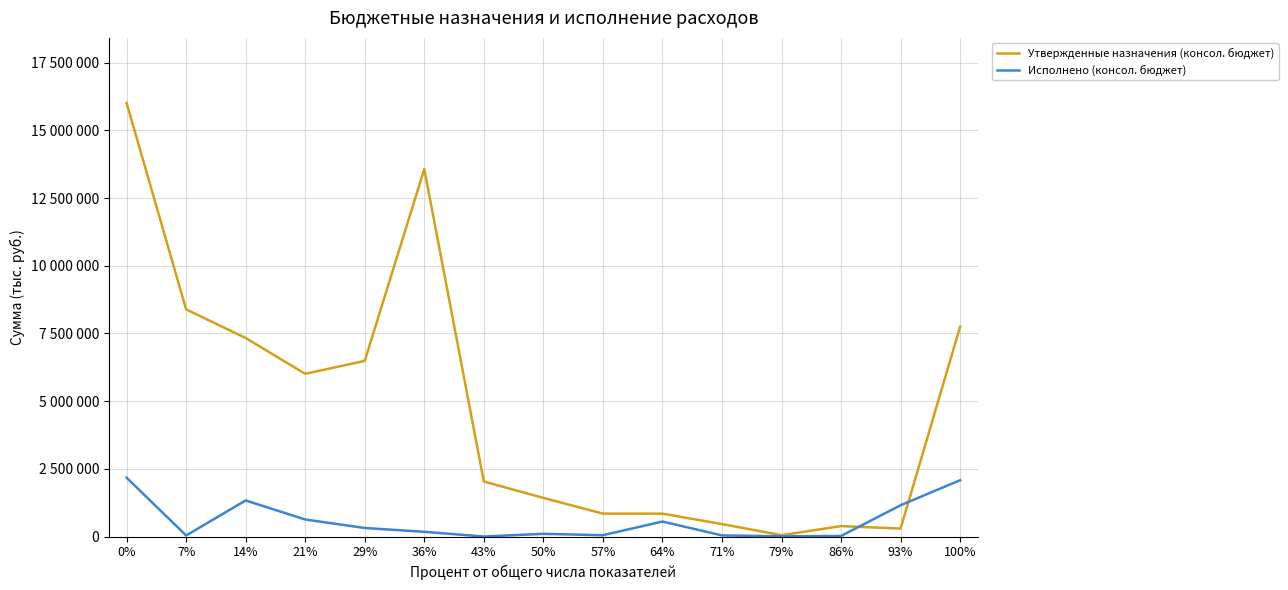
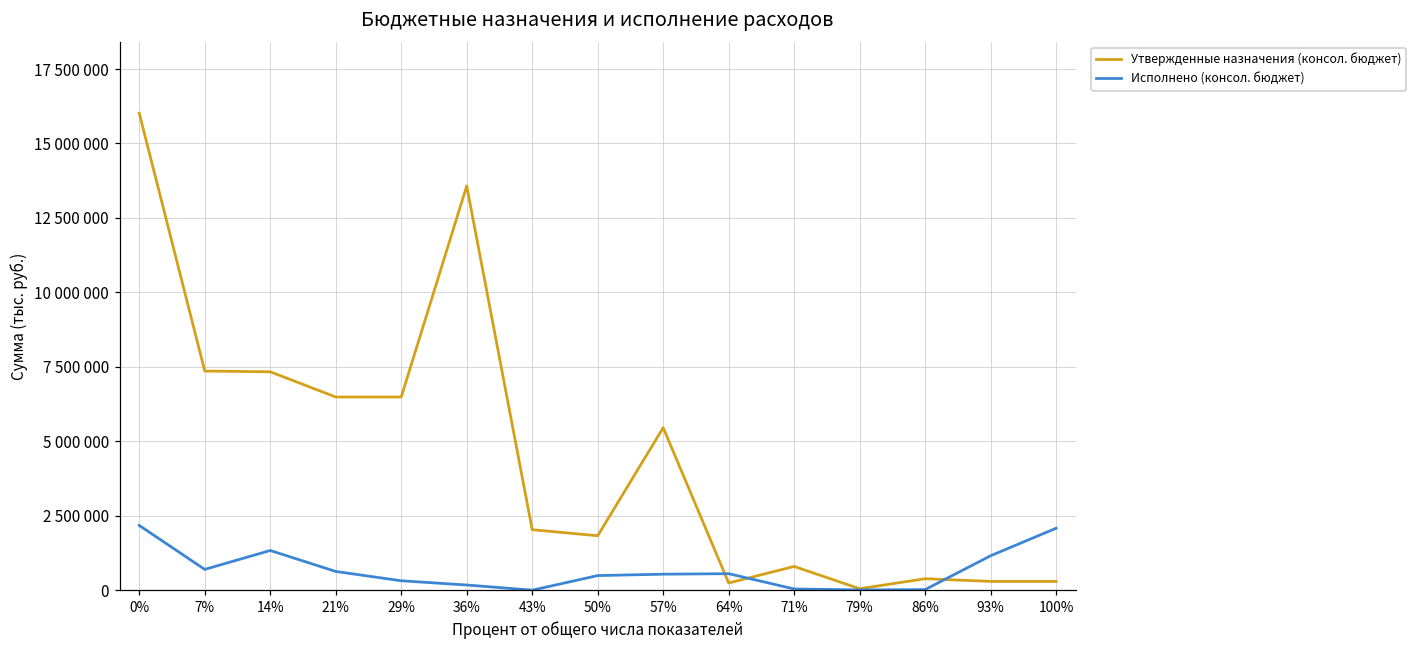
  {
    "Утвержденные назначения (консол. бюджет)": {
      "0%": 16000000,
-     "7%": 8400000,
+     "7%": 7400000,
      "14%": 7300000,
-     "21%": 6000000,
+     "21%": 6500000,
      "29%": 6500000,
      "36%": 13600000,
      "43%": 2000000,
-     "50%": 1400000,
-     "57%": 800000,
-     "64%": 800000,
-     "71%": 500000,
+     "50%": 1800000,
+     "57%": 5500000,
+     "64%": 200000,
+     "71%": 800000,
      "86%": 400000,
      "93%": 300000,
-     "100%": 7800000
+     "100%": 300000
    },
    "Исполнено (консол. бюджет)": {
      "0%": 2200000,
-     "7%": 0,
+     "7%": 700000,
      "14%": 1300000,
      "21%": 600000,
      "29%": 300000,
      "36%": 200000,
      "43%": 0,
-     "50%": 100000,
-     "57%": 0,
+     "50%": 500000,
+     "57%": 500000,
      "64%": 600000,
      "71%": 0,
      "86%": 0,
      "93%": 1200000,
      "100%": 2100000
    }
  }
